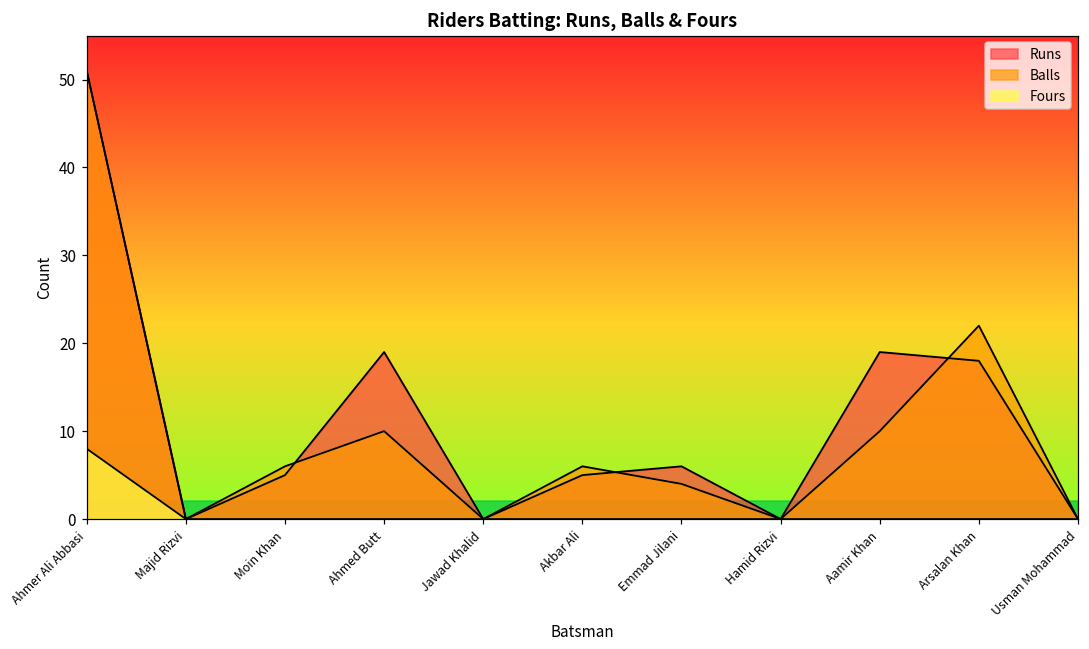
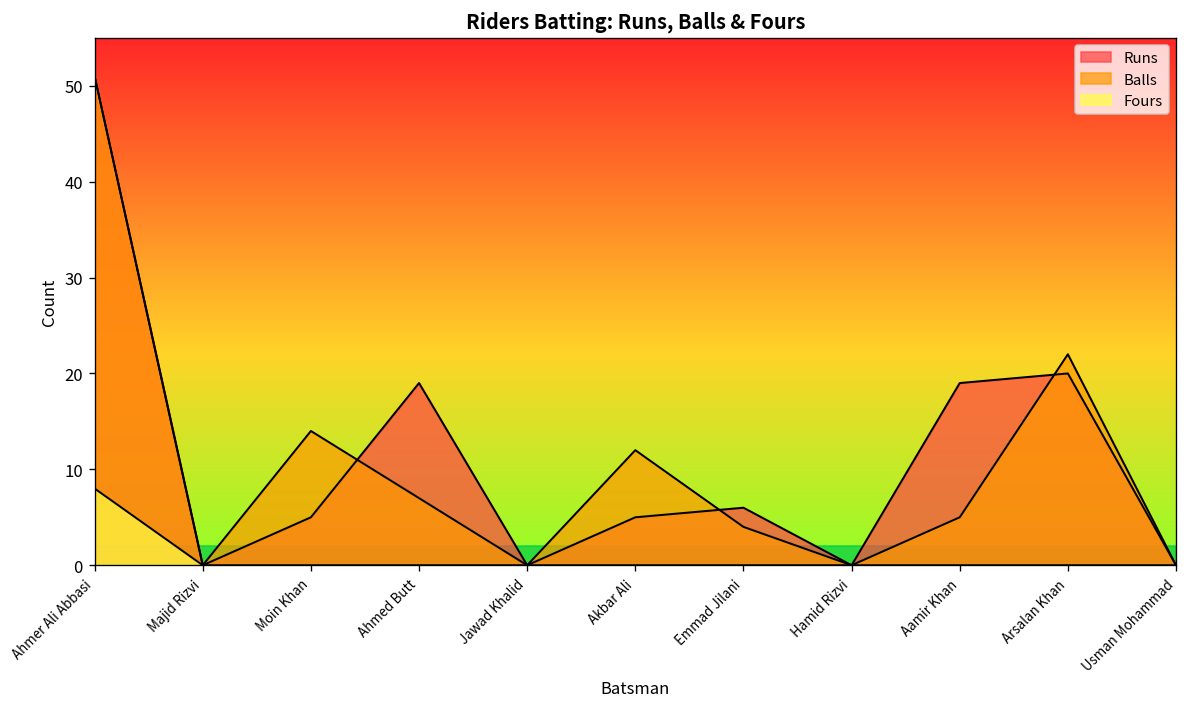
  {
    "Runs": {
      "Moin Khan": 5,
      "Ahmed Butt": 19,
      "Akbar Ali": 5,
      "Emmad Jilani": 6,
      "Aamir Khan": 19,
-     "Arsalan Khan": 18
+     "Arsalan Khan": 20
    },
    "Balls": {
-     "Moin Khan": 6,
-     "Ahmed Butt": 10,
-     "Akbar Ali": 6,
+     "Moin Khan": 14,
+     "Ahmed Butt": 7,
+     "Akbar Ali": 12,
      "Emmad Jilani": 4,
-     "Aamir Khan": 10,
+     "Aamir Khan": 5,
      "Arsalan Khan": 22
    },
    "Fours": {
      "Ahmer Ali Abbasi": 8
    }
  }
